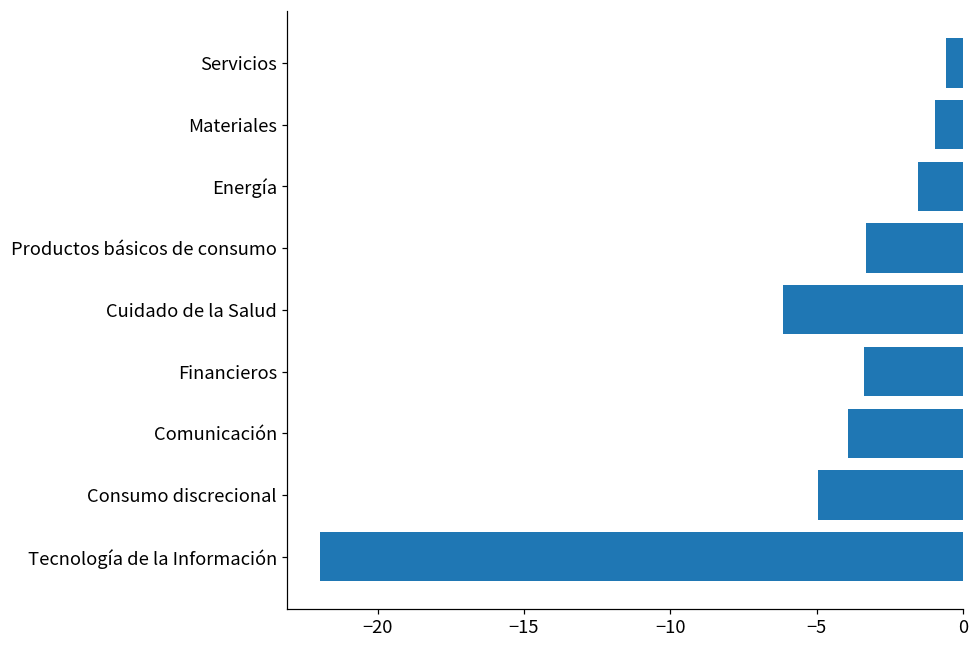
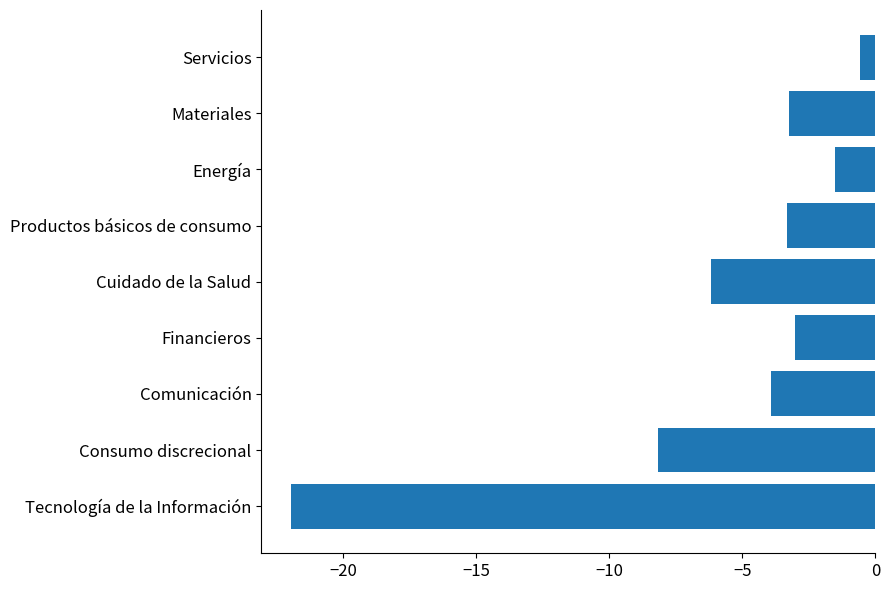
  {
    "Servicios": -0.6,
-   "Materiales": -1.0,
+   "Materiales": -3.2,
    "Energía": -1.5,
    "Productos básicos de consumo": -3.3,
    "Cuidado de la Salud": -6.2,
-   "Financieros": -3.4,
+   "Financieros": -3.0,
    "Comunicación": -3.9,
-   "Consumo discrecional": -5.0,
+   "Consumo discrecional": -8.2,
    "Tecnología de la Información": -22.0
  }
